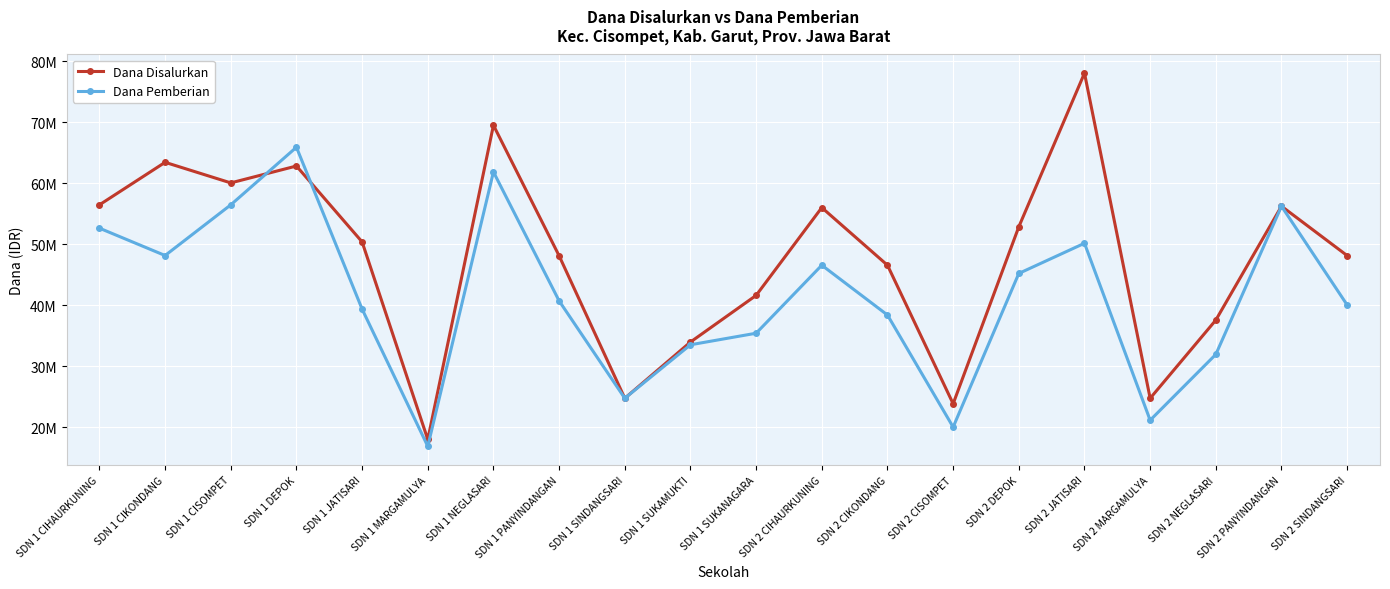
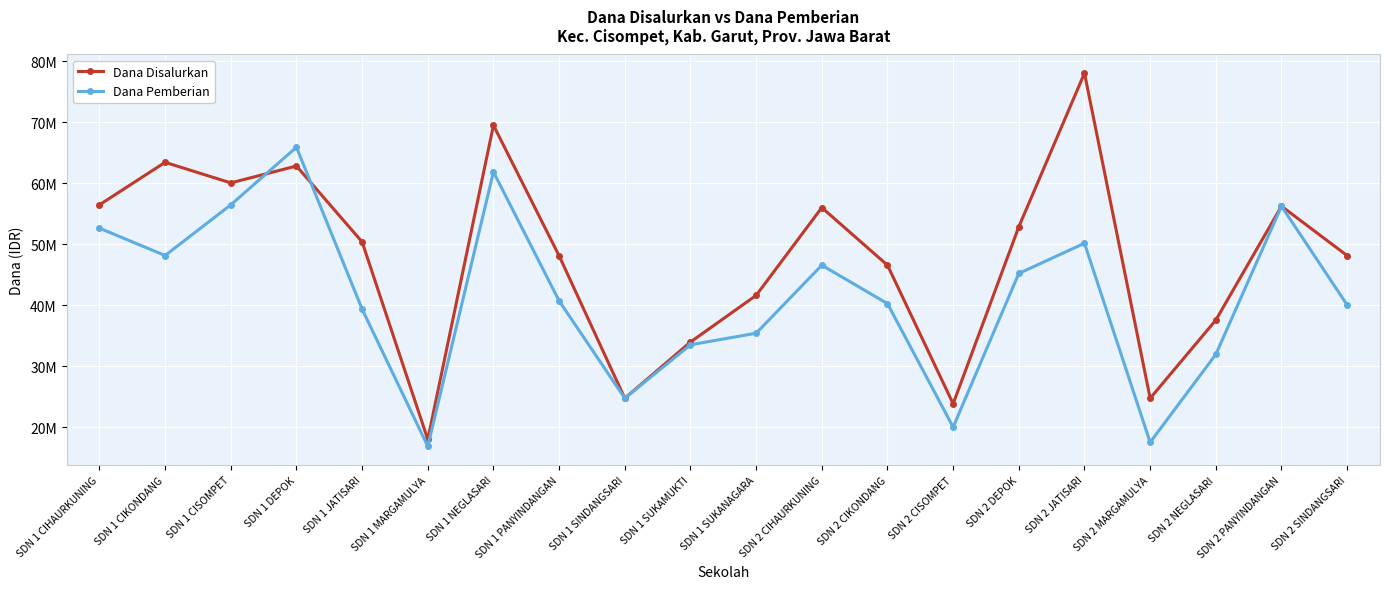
  {
    "Dana Disalurkan": {
      "SDN 1 CIHAURKUNING": 56000000,
      "SDN 1 CIKONDANG": 63000000,
      "SDN 1 CISOMPET": 60000000,
      "SDN 1 DEPOK": 63000000,
      "SDN 1 JATISARI": 50000000,
      "SDN 1 MARGAMULYA": 18000000,
      "SDN 1 NEGLASARI": 70000000,
      "SDN 1 PANYINDANGAN": 48000000,
      "SDN 1 SUKAMUKTI": 34000000,
      "SDN 1 SUKANAGARA": 42000000,
      "SDN 2 CIHAURKUNING": 56000000,
      "SDN 2 CIKONDANG": 47000000,
      "SDN 2 CISOMPET": 24000000,
      "SDN 2 DEPOK": 53000000,
      "SDN 2 JATISARI": 78000000,
      "SDN 2 MARGAMULYA": 25000000,
      "SDN 2 NEGLASARI": 38000000,
      "SDN 2 SINDANGSARI": 48000000
    },
    "Dana Pemberian": {
      "SDN 1 CIHAURKUNING": 53000000,
      "SDN 1 CIKONDANG": 48000000,
      "SDN 1 CISOMPET": 56000000,
      "SDN 1 DEPOK": 66000000,
      "SDN 1 JATISARI": 39000000,
      "SDN 1 MARGAMULYA": 17000000,
      "SDN 1 NEGLASARI": 62000000,
      "SDN 1 PANYINDANGAN": 41000000,
      "SDN 1 SUKAMUKTI": 34000000,
      "SDN 1 SUKANAGARA": 35000000,
      "SDN 2 CIHAURKUNING": 47000000,
-     "SDN 2 CIKONDANG": 38000000,
+     "SDN 2 CIKONDANG": 40000000,
      "SDN 2 CISOMPET": 20000000,
      "SDN 2 DEPOK": 45000000,
      "SDN 2 JATISARI": 50000000,
-     "SDN 2 MARGAMULYA": 21000000,
+     "SDN 2 MARGAMULYA": 18000000,
      "SDN 2 NEGLASARI": 32000000,
      "SDN 2 SINDANGSARI": 40000000
    }
  }
